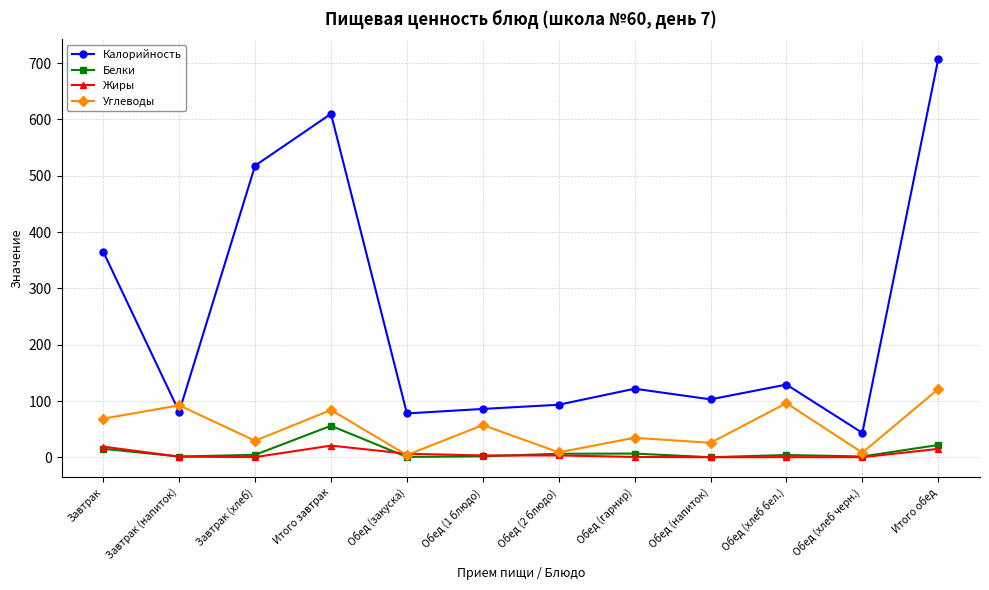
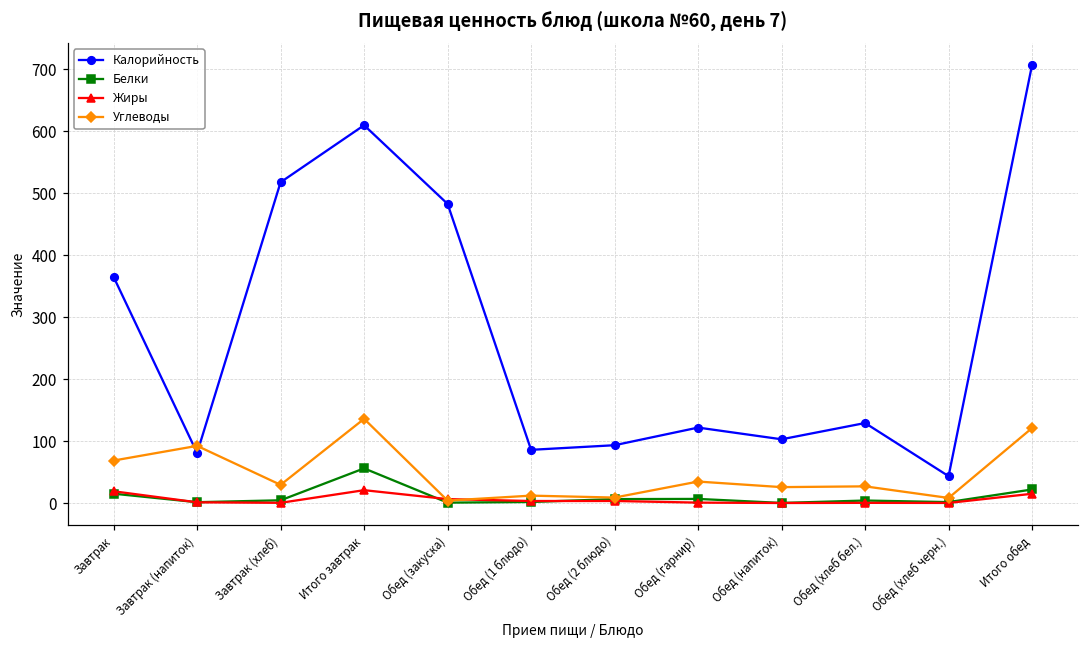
  {
    "Калорийность": {
      "Завтрак": 370,
      "Завтрак (напиток)": 80,
      "Завтрак (хлеб)": 520,
      "Итого завтрак": 610,
-     "Обед (закуска)": 80,
+     "Обед (закуска)": 480,
      "Обед (1 блюдо)": 90,
      "Обед (2 блюдо)": 90,
      "Обед (гарнир)": 120,
      "Обед (напиток)": 100,
      "Обед (хлеб бел.)": 130,
      "Обед (хлеб черн.)": 40,
      "Итого обед": 710
    },
    "Белки": {
      "Итого завтрак": 60,
      "Обед (гарнир)": 10,
      "Итого обед": 20
    },
    "Жиры": {
      "Итого завтрак": 20,
      "Обед (гарнир)": 0,
      "Итого обед": 20
    },
    "Углеводы": {
      "Завтрак": 70,
      "Завтрак (напиток)": 90,
      "Завтрак (хлеб)": 30,
-     "Итого завтрак": 80,
-     "Обед (1 блюдо)": 60,
+     "Итого завтрак": 140,
+     "Обед (1 блюдо)": 10,
      "Обед (гарнир)": 30,
      "Обед (напиток)": 30,
-     "Обед (хлеб бел.)": 100,
+     "Обед (хлеб бел.)": 30,
      "Обед (хлеб черн.)": 10,
      "Итого обед": 120
    }
  }
